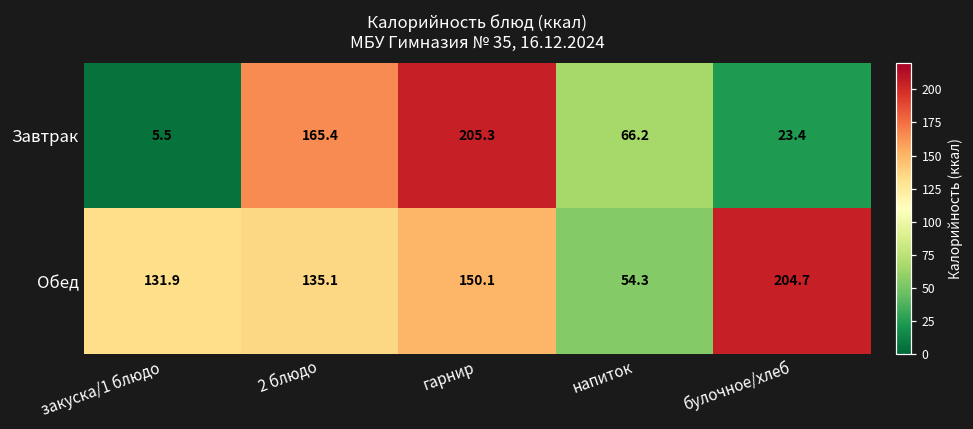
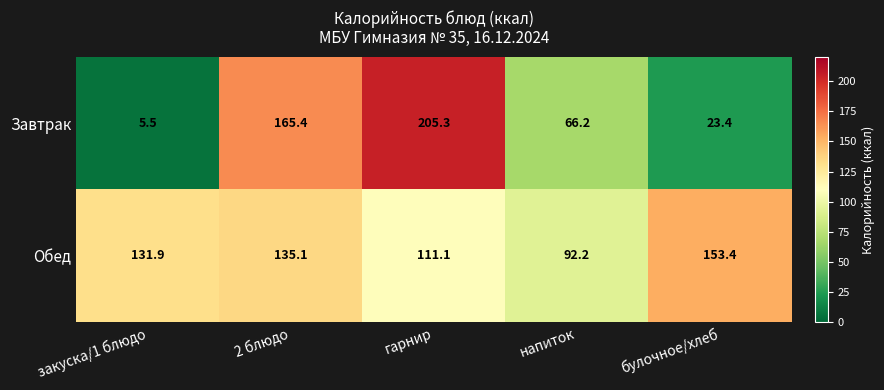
  {
    "Завтрак": {
      "закуска/1 блюдо": 5.5,
      "2 блюдо": 165.4,
      "гарнир": 205.3,
      "напиток": 66.2,
      "булочное/хлеб": 23.4
    },
    "Обед": {
      "закуска/1 блюдо": 131.9,
      "2 блюдо": 135.1,
-     "гарнир": 150.1,
-     "напиток": 54.3,
-     "булочное/хлеб": 204.7
+     "гарнир": 111.1,
+     "напиток": 92.2,
+     "булочное/хлеб": 153.4
    }
  }
